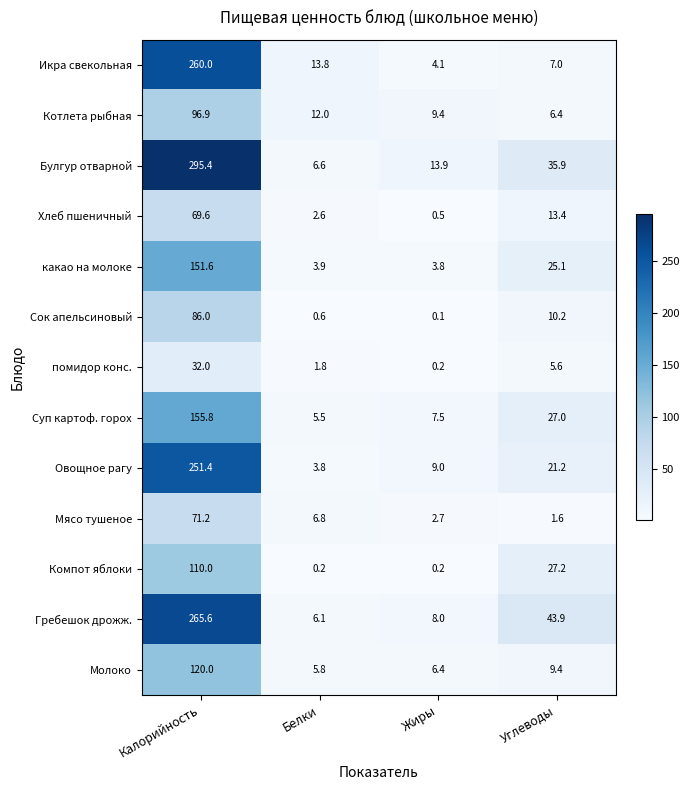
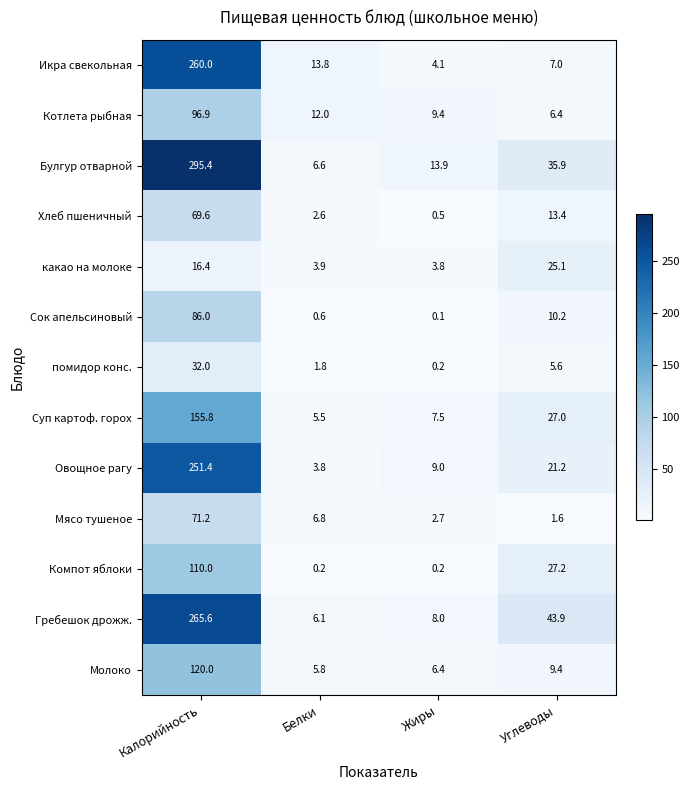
  {
    "Икра свекольная": {
      "Калорийность": 260.0,
      "Белки": 13.8,
      "Жиры": 4.1,
      "Углеводы": 7.0
    },
    "Котлета рыбная": {
      "Калорийность": 96.9,
      "Белки": 12.0,
      "Жиры": 9.4,
      "Углеводы": 6.4
    },
    "Булгур отварной": {
      "Калорийность": 295.4,
      "Белки": 6.6,
      "Жиры": 13.9,
      "Углеводы": 35.9
    },
    "Хлеб пшеничный": {
      "Калорийность": 69.6,
      "Белки": 2.6,
      "Жиры": 0.5,
      "Углеводы": 13.4
    },
    "какао на молоке": {
-     "Калорийность": 151.6,
+     "Калорийность": 16.4,
      "Белки": 3.9,
      "Жиры": 3.8,
      "Углеводы": 25.1
    },
    "Сок апельсиновый": {
      "Калорийность": 86.0,
      "Белки": 0.6,
      "Жиры": 0.1,
      "Углеводы": 10.2
    },
    "помидор конс.": {
      "Калорийность": 32.0,
      "Белки": 1.8,
      "Жиры": 0.2,
      "Углеводы": 5.6
    },
    "Суп картоф. горох": {
      "Калорийность": 155.8,
      "Белки": 5.5,
      "Жиры": 7.5,
      "Углеводы": 27.0
    },
    "Овощное рагу": {
      "Калорийность": 251.4,
      "Белки": 3.8,
      "Жиры": 9.0,
      "Углеводы": 21.2
    },
    "Мясо тушеное": {
      "Калорийность": 71.2,
      "Белки": 6.8,
      "Жиры": 2.7,
      "Углеводы": 1.6
    },
    "Компот яблоки": {
      "Калорийность": 110.0,
      "Белки": 0.2,
      "Жиры": 0.2,
      "Углеводы": 27.2
    },
    "Гребешок дрожж.": {
      "Калорийность": 265.6,
      "Белки": 6.1,
      "Жиры": 8.0,
      "Углеводы": 43.9
    },
    "Молоко": {
      "Калорийность": 120.0,
      "Белки": 5.8,
      "Жиры": 6.4,
      "Углеводы": 9.4
    }
  }
